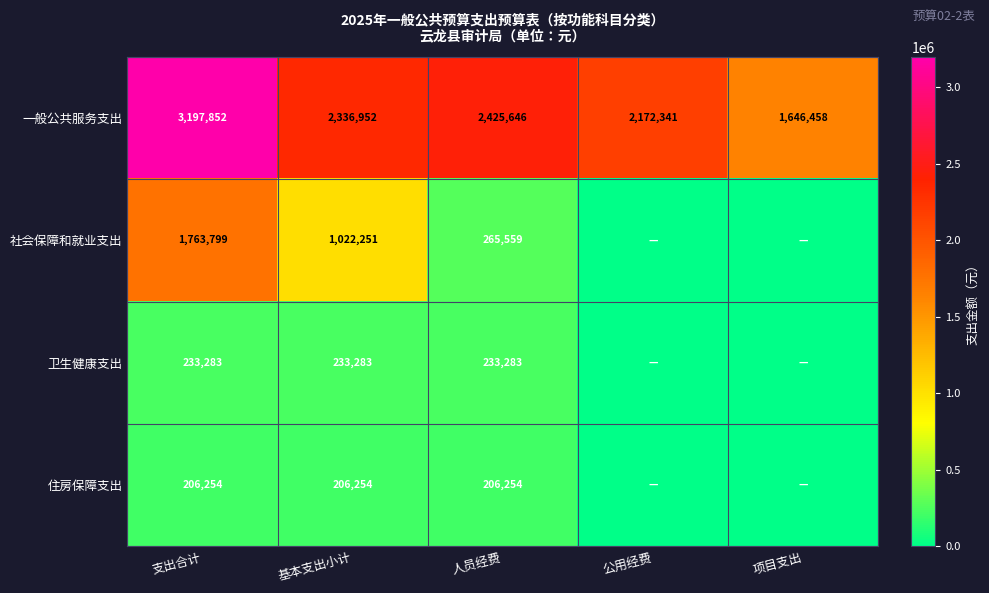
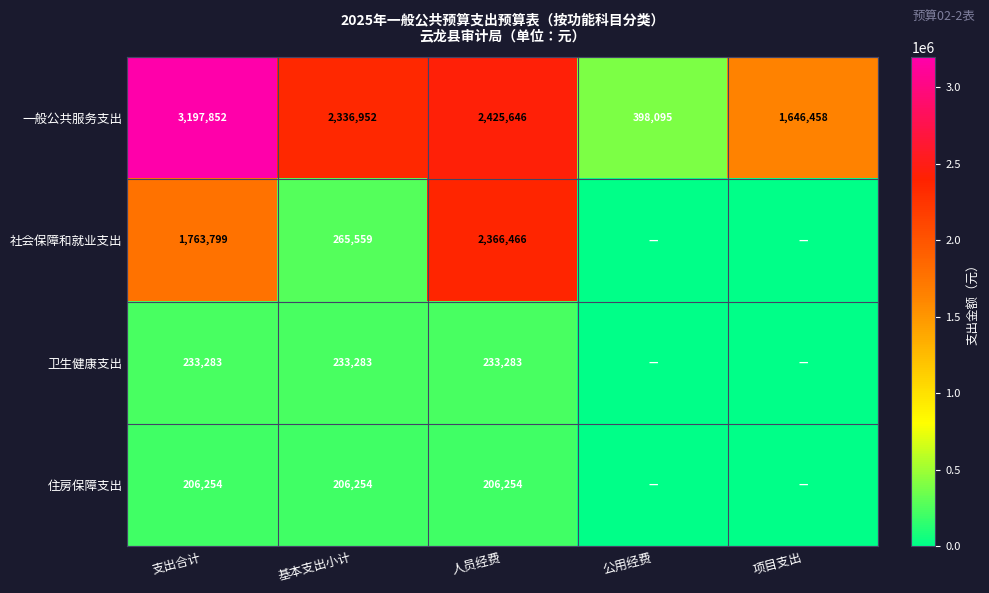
  {
    "一般公共服务支出": {
      "支出合计": "3,197,852",
      "基本支出小计": "2,336,952",
      "人员经费": "2,425,646",
-     "公用经费": "2,172,341",
+     "公用经费": "398,095",
      "项目支出": "1,646,458"
    },
    "社会保障和就业支出": {
      "支出合计": "1,763,799",
-     "基本支出小计": "1,022,251",
-     "人员经费": "265,559"
+     "基本支出小计": "265,559",
+     "人员经费": "2,366,466"
    },
    "卫生健康支出": {
      "支出合计": "233,283",
      "基本支出小计": "233,283",
      "人员经费": "233,283"
    },
    "住房保障支出": {
      "支出合计": "206,254",
      "基本支出小计": "206,254",
      "人员经费": "206,254"
    }
  }
